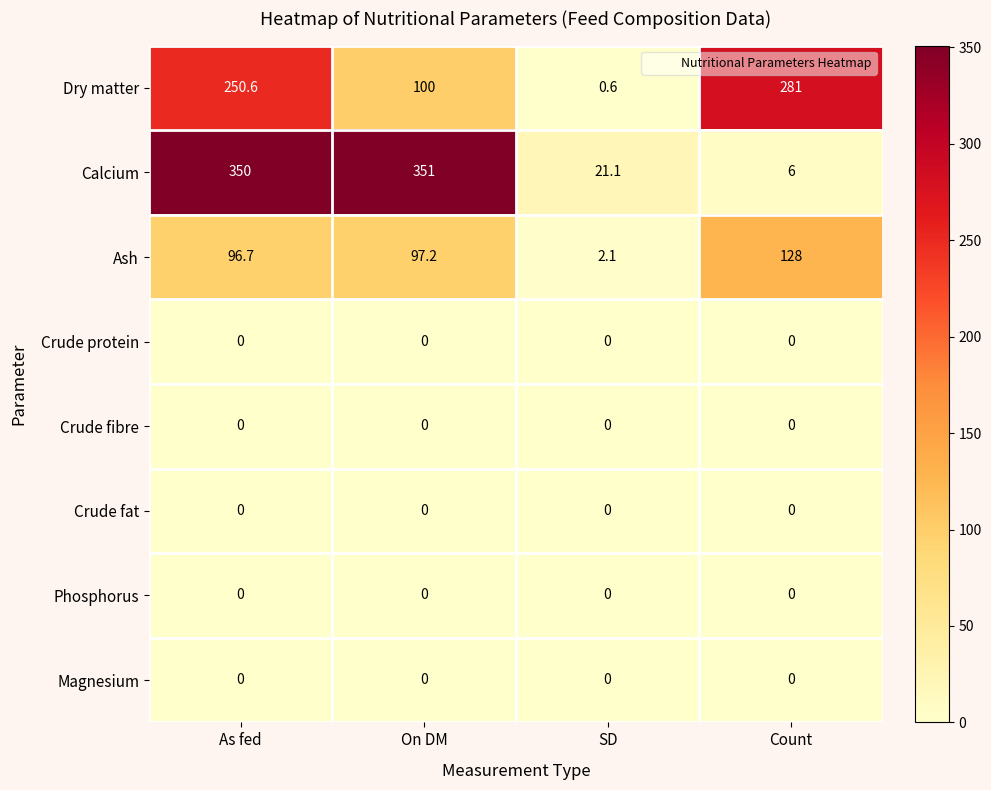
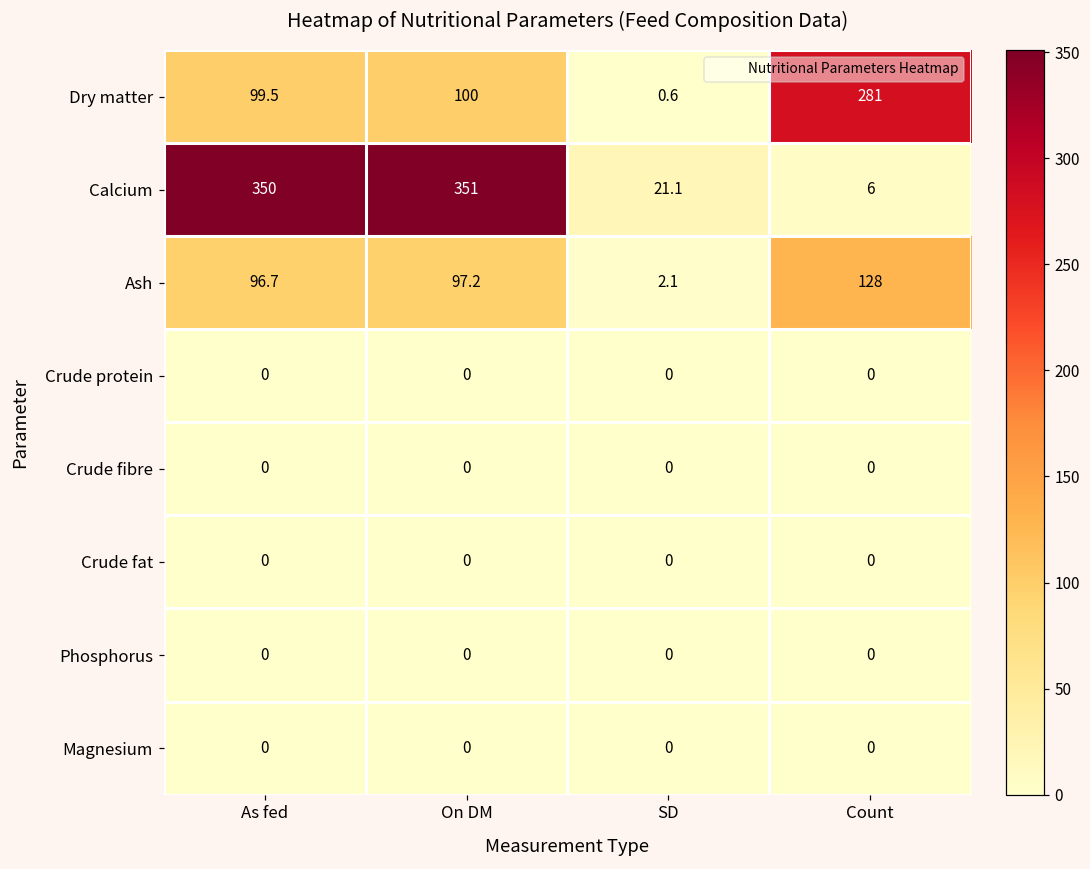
  {
    "Dry matter": {
-     "As fed": 250.6,
+     "As fed": 99.5,
      "On DM": 100,
      "SD": 0.6,
      "Count": 281
    },
    "Calcium": {
      "As fed": 350,
      "On DM": 351,
      "SD": 21.1,
      "Count": 6
    },
    "Ash": {
      "As fed": 96.7,
      "On DM": 97.2,
      "SD": 2.1,
      "Count": 128
    },
    "Crude protein": {
      "As fed": 0,
      "On DM": 0,
      "SD": 0,
      "Count": 0
    },
    "Crude fibre": {
      "As fed": 0,
      "On DM": 0,
      "SD": 0,
      "Count": 0
    },
    "Crude fat": {
      "As fed": 0,
      "On DM": 0,
      "SD": 0,
      "Count": 0
    },
    "Phosphorus": {
      "As fed": 0,
      "On DM": 0,
      "SD": 0,
      "Count": 0
    },
    "Magnesium": {
      "As fed": 0,
      "On DM": 0,
      "SD": 0,
      "Count": 0
    }
  }
